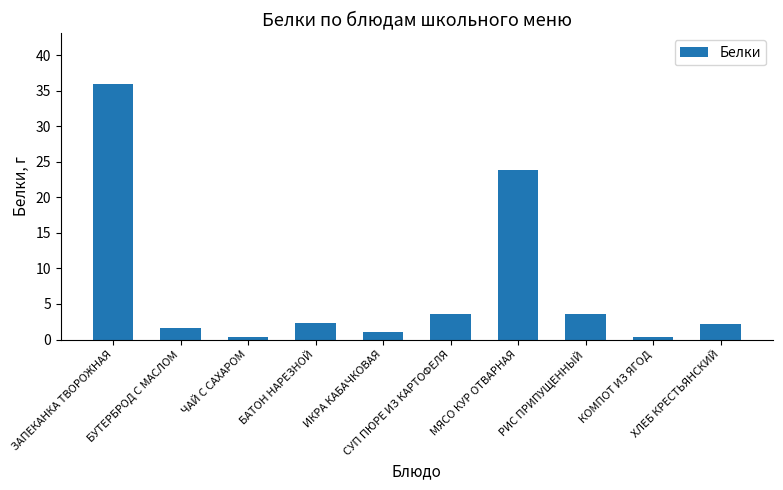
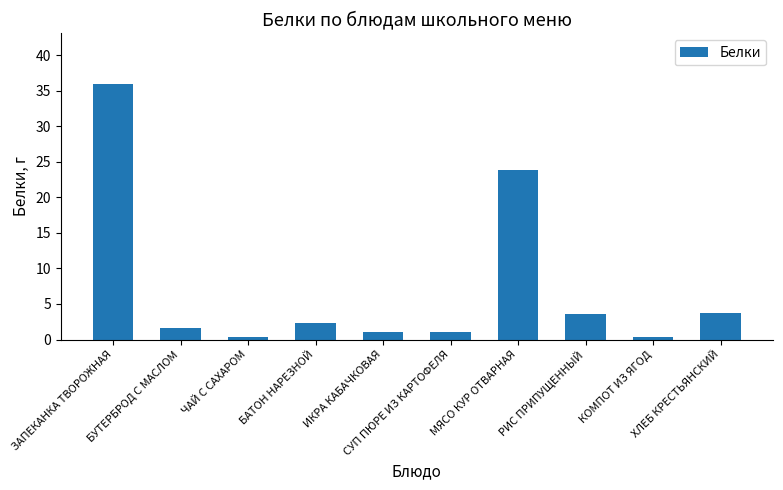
  {
    "ЗАПЕКАНКА ТВОРОЖНАЯ": 36,
    "БУТЕРБРОД С МАСЛОМ": 2,
    "ЧАЙ С САХАРОМ": 0,
    "БАТОН НАРЕЗНОЙ": 2,
    "ИКРА КАБАЧКОВАЯ": 1,
-   "СУП ПЮРЕ ИЗ КАРТОФЕЛЯ": 4,
+   "СУП ПЮРЕ ИЗ КАРТОФЕЛЯ": 1,
    "МЯСО КУР ОТВАРНАЯ": 24,
    "РИС ПРИПУЩЕННЫЙ": 4,
-   "ХЛЕБ КРЕСТЬЯНСКИЙ": 2
+   "ХЛЕБ КРЕСТЬЯНСКИЙ": 4
  }
